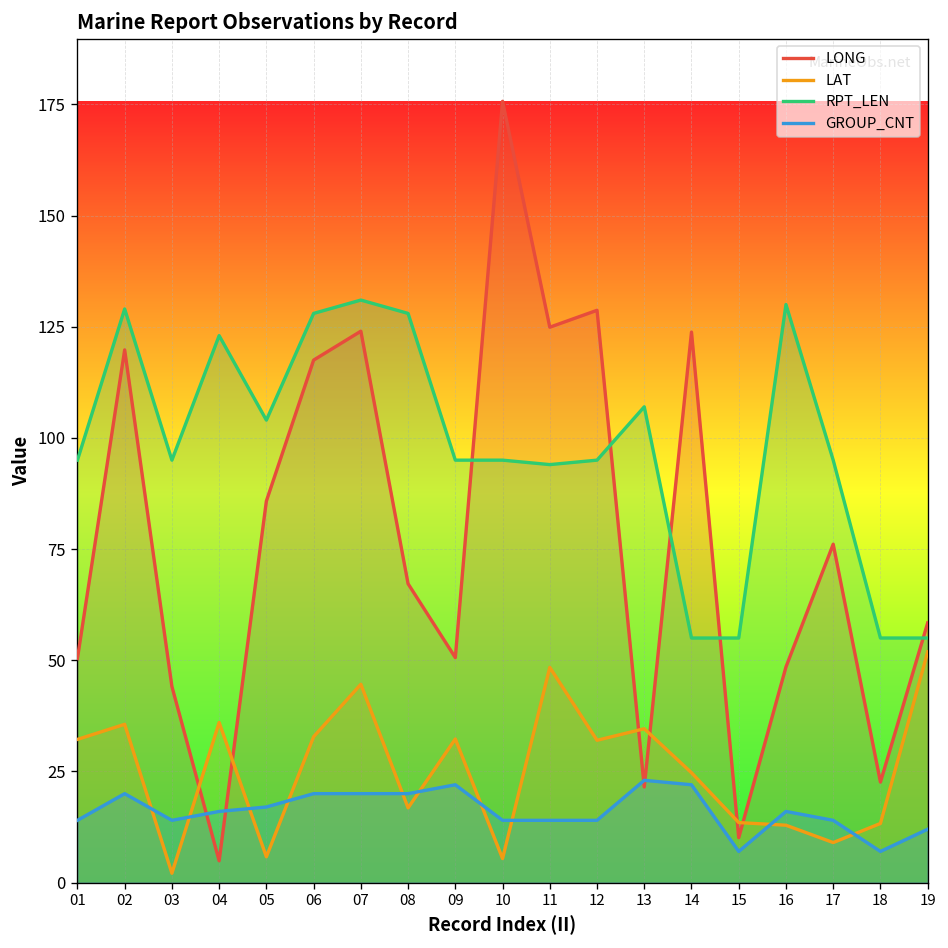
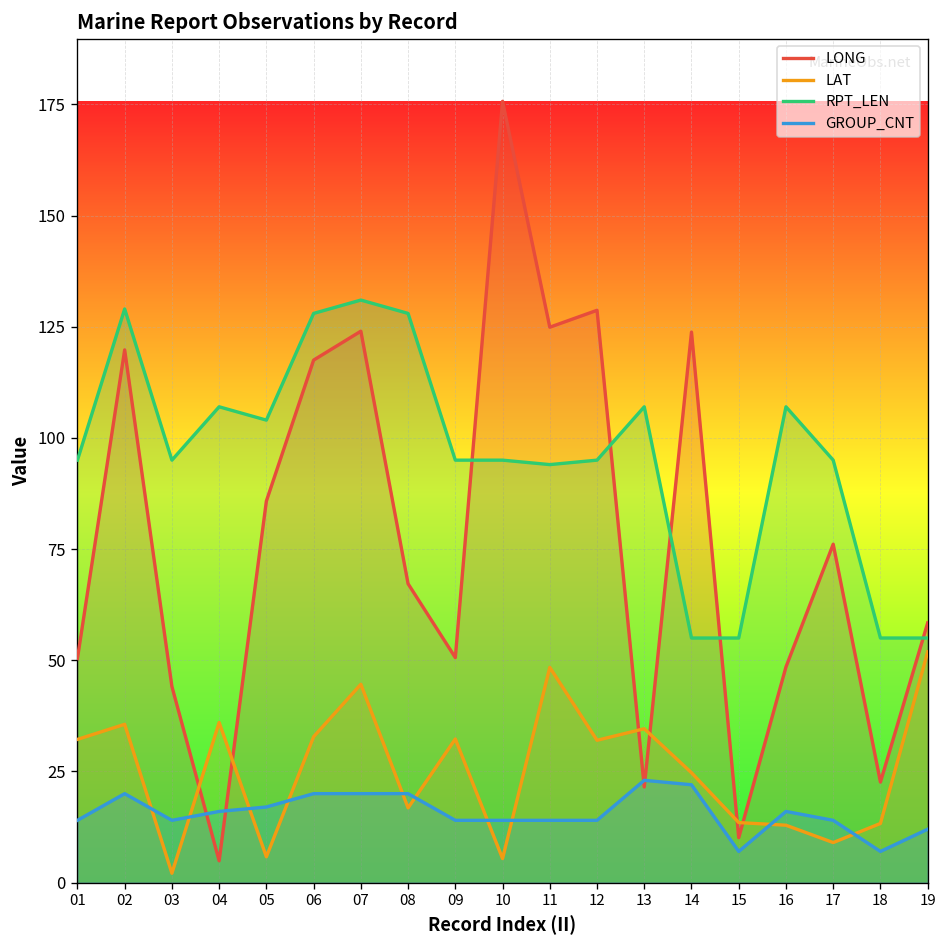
  {
    "LONG": {
      "01": 50,
      "02": 120,
      "03": 44,
      "04": 5,
      "05": 86,
      "06": 118,
      "07": 124,
      "08": 67,
      "09": 51,
      "10": 176,
      "11": 125,
      "12": 129,
      "13": 22,
      "14": 124,
      "15": 10,
      "16": 49,
      "17": 76,
      "18": 23,
      "19": 58
    },
    "LAT": {
      "01": 32,
      "02": 36,
      "03": 2,
      "04": 36,
      "05": 6,
      "06": 33,
      "07": 45,
      "08": 17,
      "09": 32,
      "10": 5,
      "11": 48,
      "12": 32,
      "13": 35,
      "14": 25,
      "15": 14,
      "16": 13,
      "17": 9,
      "18": 13,
      "19": 52
    },
    "RPT_LEN": {
      "01": 95,
      "02": 129,
      "03": 95,
-     "04": 123,
+     "04": 107,
      "05": 104,
      "06": 128,
      "07": 131,
      "08": 128,
      "09": 95,
      "10": 95,
      "11": 94,
      "12": 95,
      "13": 107,
      "14": 55,
      "15": 55,
-     "16": 130,
+     "16": 107,
      "17": 95,
      "18": 55,
      "19": 55
    },
    "GROUP_CNT": {
      "01": 14,
      "02": 20,
      "03": 14,
      "04": 16,
      "05": 17,
      "06": 20,
      "07": 20,
      "08": 20,
-     "09": 22,
+     "09": 14,
      "10": 14,
      "11": 14,
      "12": 14,
      "13": 23,
      "14": 22,
      "15": 7,
      "16": 16,
      "17": 14,
      "18": 7,
      "19": 12
    }
  }
